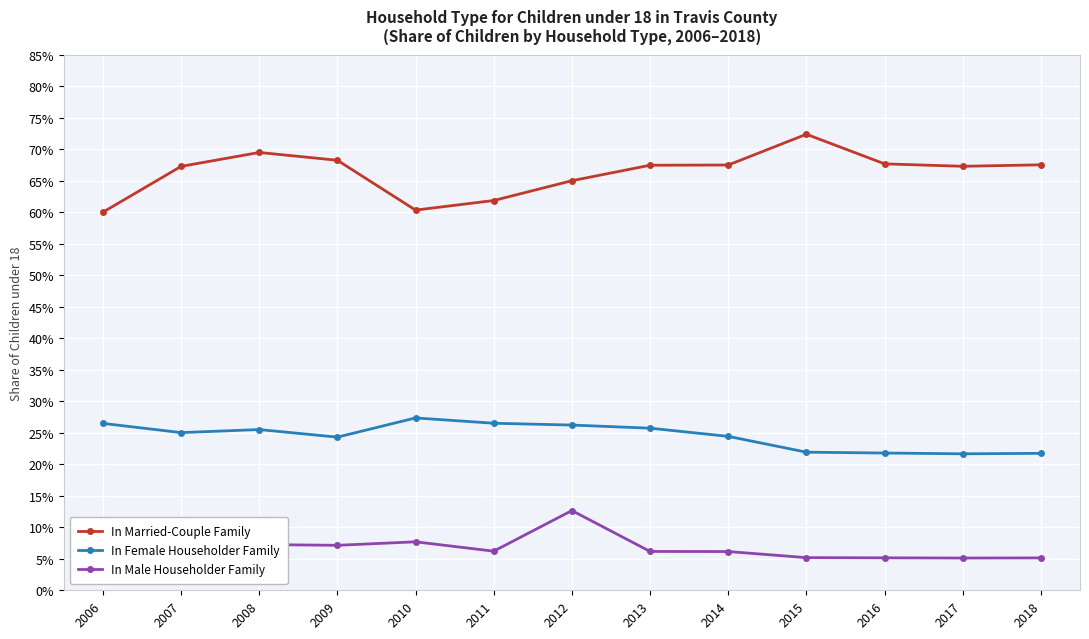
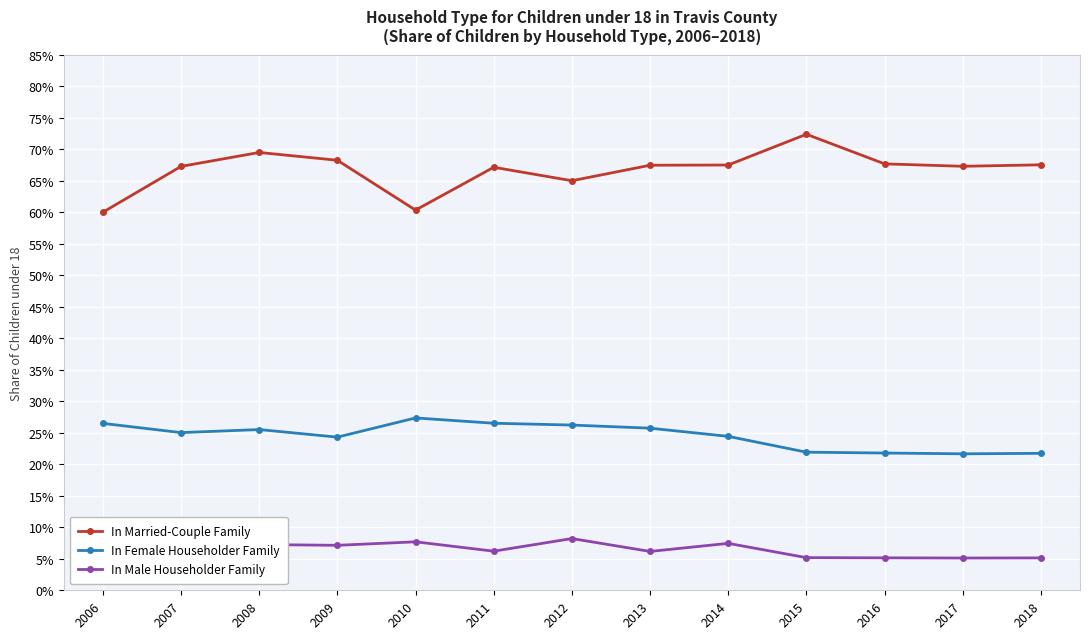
  {
    "In Married-Couple Family": {
      "2006": "60%",
      "2007": "67%",
      "2008": "69%",
      "2009": "68%",
      "2010": "60%",
-     "2011": "62%",
+     "2011": "67%",
      "2012": "65%",
      "2013": "67%",
      "2014": "67%",
      "2015": "72%",
      "2016": "68%",
      "2017": "67%",
      "2018": "68%"
    },
    "In Female Householder Family": {
      "2006": "26%",
      "2007": "25%",
      "2008": "26%",
      "2009": "24%",
      "2010": "27%",
      "2011": "27%",
      "2012": "26%",
      "2013": "26%",
      "2014": "24%",
      "2015": "22%",
      "2016": "22%",
      "2017": "22%",
      "2018": "22%"
    },
    "In Male Householder Family": {
      "2009": "7%",
      "2010": "8%",
      "2011": "6%",
-     "2012": "13%",
+     "2012": "8%",
      "2013": "6%",
-     "2014": "6%",
+     "2014": "7%",
      "2015": "5%",
      "2016": "5%",
      "2017": "5%",
      "2018": "5%"
    }
  }
